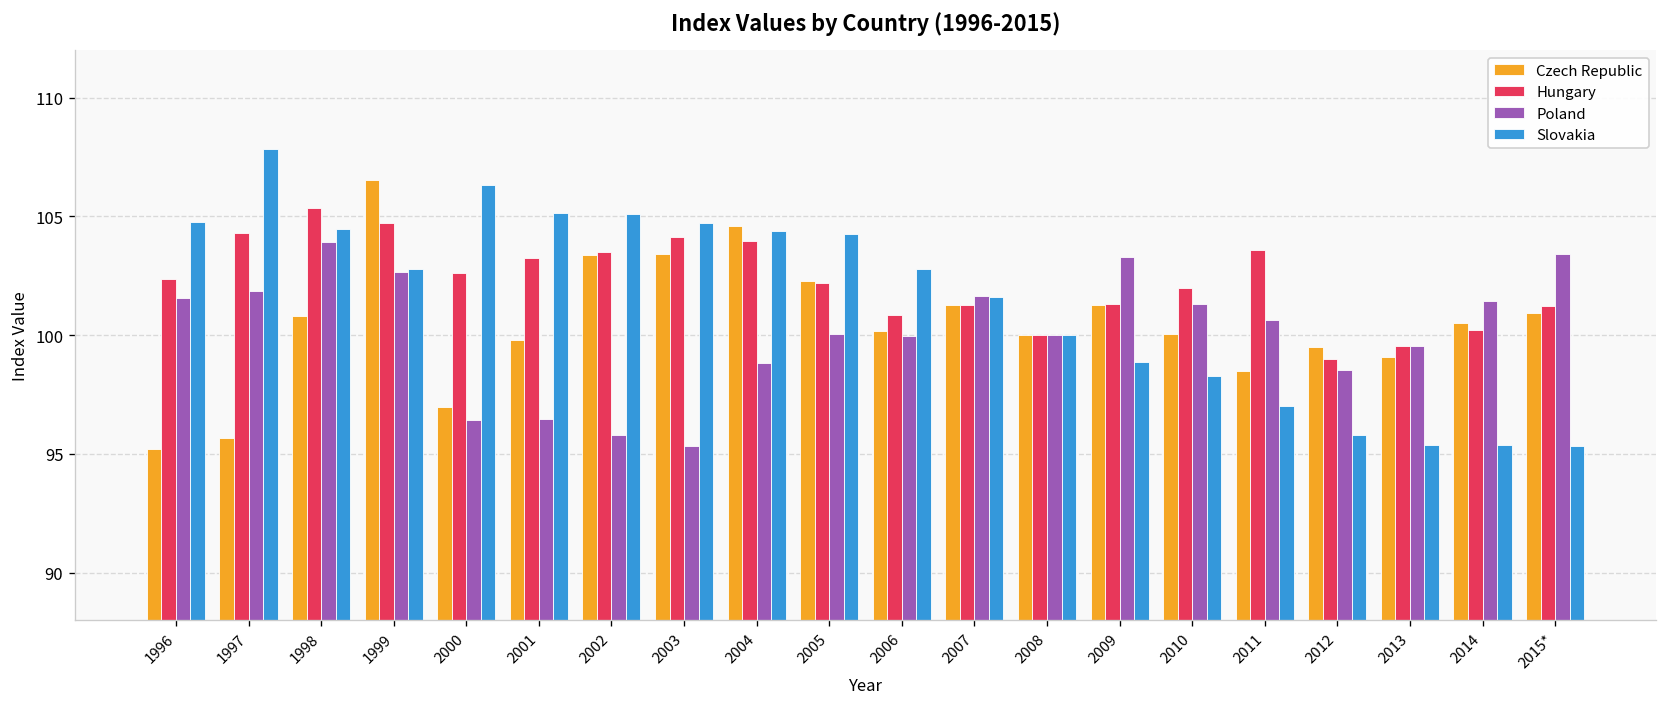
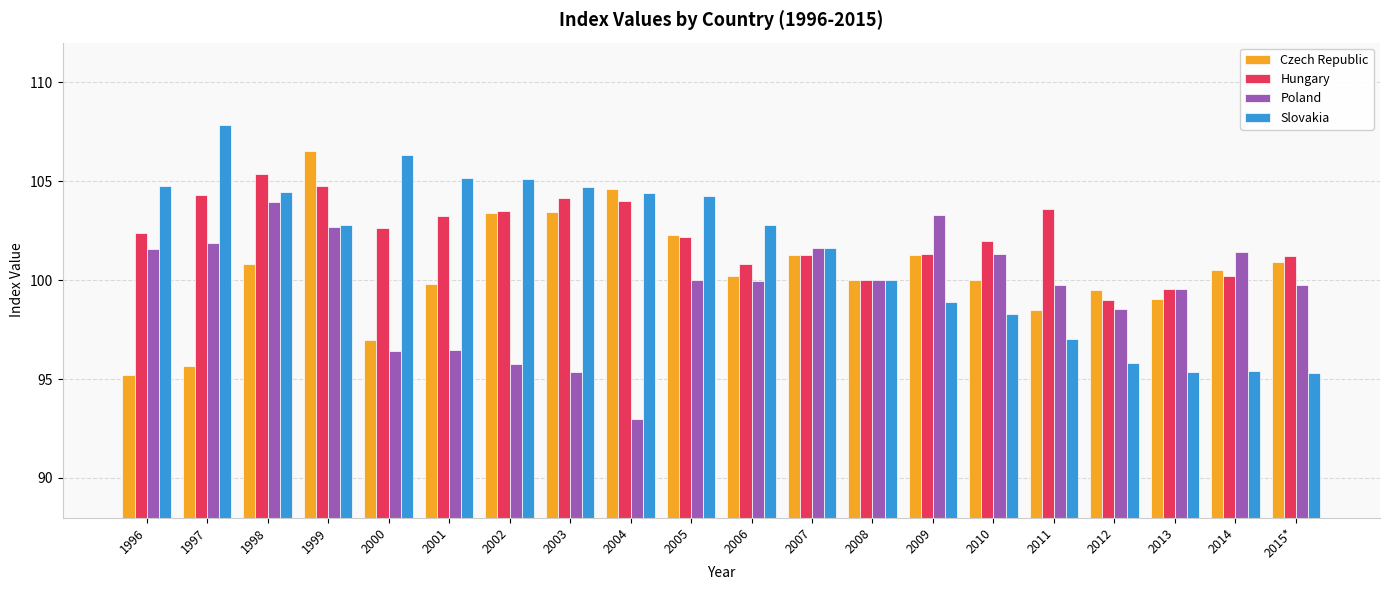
  {
    "Czech Republic": {
      "1996": 95.2,
      "1997": 95.7,
      "1998": 100.8,
      "1999": 106.5,
      "2000": 97.0,
      "2001": 99.8,
      "2002": 103.4,
      "2003": 103.4,
      "2004": 104.6,
      "2005": 102.3,
      "2006": 100.2,
      "2007": 101.3,
      "2008": 100.0,
      "2009": 101.3,
      "2010": 100.0,
      "2011": 98.5,
      "2012": 99.5,
      "2013": 99.1,
      "2014": 100.5,
      "2015*": 100.9
    },
    "Hungary": {
      "1996": 102.4,
      "1997": 104.3,
      "1998": 105.4,
      "1999": 104.7,
      "2000": 102.6,
      "2001": 103.3,
      "2002": 103.5,
      "2003": 104.1,
      "2004": 104.0,
      "2005": 102.2,
      "2006": 100.8,
      "2007": 101.3,
      "2008": 100.0,
      "2009": 101.3,
      "2010": 102.0,
      "2011": 103.6,
      "2012": 99.0,
      "2013": 99.5,
      "2014": 100.2,
      "2015*": 101.2
    },
    "Poland": {
      "1996": 101.6,
      "1997": 101.9,
      "1998": 103.9,
      "1999": 102.7,
      "2000": 96.4,
      "2001": 96.5,
      "2002": 95.8,
      "2003": 95.3,
-     "2004": 98.8,
+     "2004": 93.0,
      "2005": 100.0,
      "2006": 100.0,
      "2007": 101.6,
      "2008": 100.0,
      "2009": 103.3,
      "2010": 101.3,
-     "2011": 100.6,
+     "2011": 99.8,
      "2012": 98.5,
      "2013": 99.6,
      "2014": 101.4,
-     "2015*": 103.4
+     "2015*": 99.7
    },
    "Slovakia": {
      "1996": 104.8,
      "1997": 107.8,
      "1998": 104.5,
      "1999": 102.8,
      "2000": 106.3,
      "2001": 105.1,
      "2002": 105.1,
      "2003": 104.7,
      "2004": 104.4,
      "2005": 104.3,
      "2006": 102.8,
      "2007": 101.6,
      "2008": 100.0,
      "2009": 98.9,
      "2010": 98.3,
      "2011": 97.0,
      "2012": 95.8,
      "2013": 95.4,
      "2014": 95.4,
      "2015*": 95.3
    }
  }
